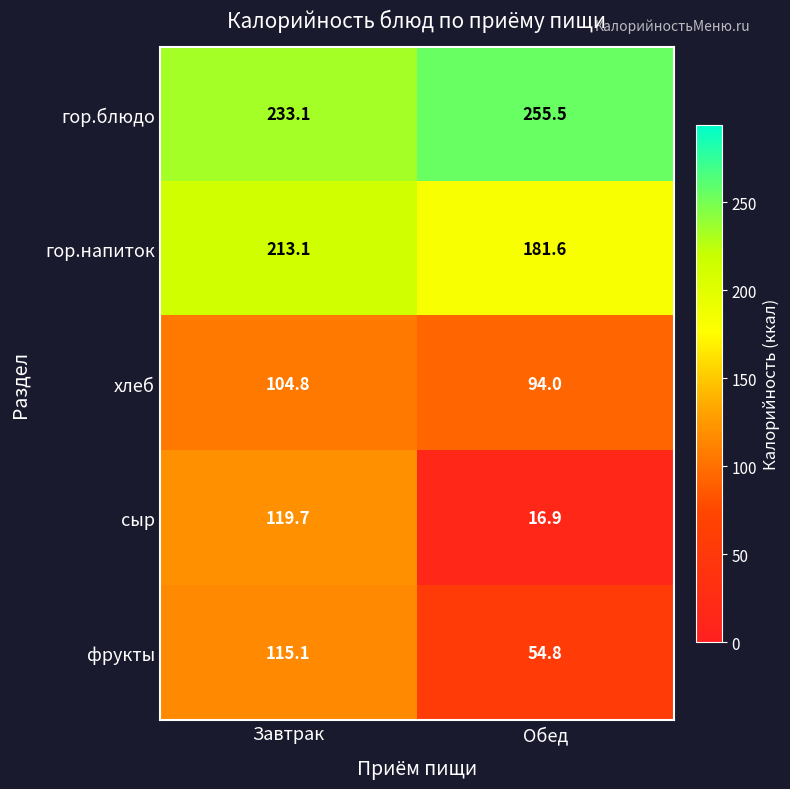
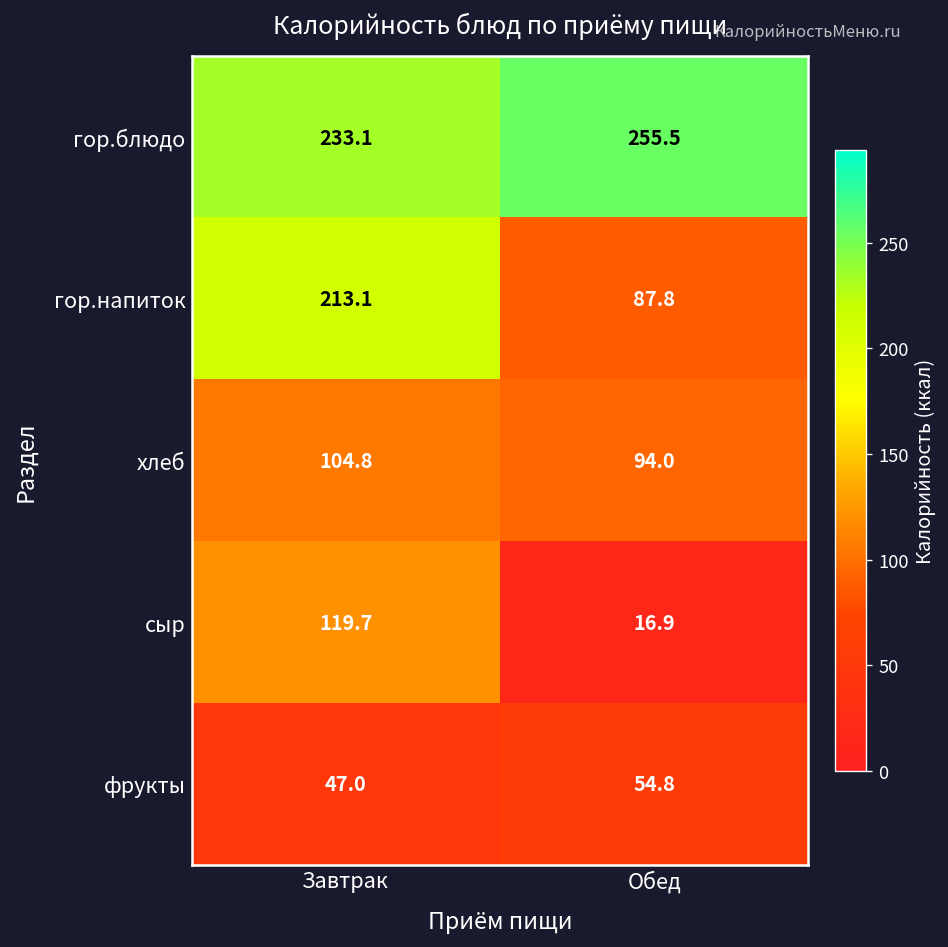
  {
    "гор.блюдо": {
      "Завтрак": 233.1,
      "Обед": 255.5
    },
    "гор.напиток": {
      "Завтрак": 213.1,
-     "Обед": 181.6
+     "Обед": 87.8
    },
    "хлеб": {
      "Завтрак": 104.8,
      "Обед": 94.0
    },
    "сыр": {
      "Завтрак": 119.7,
      "Обед": 16.9
    },
    "фрукты": {
-     "Завтрак": 115.1,
+     "Завтрак": 47.0,
      "Обед": 54.8
    }
  }
